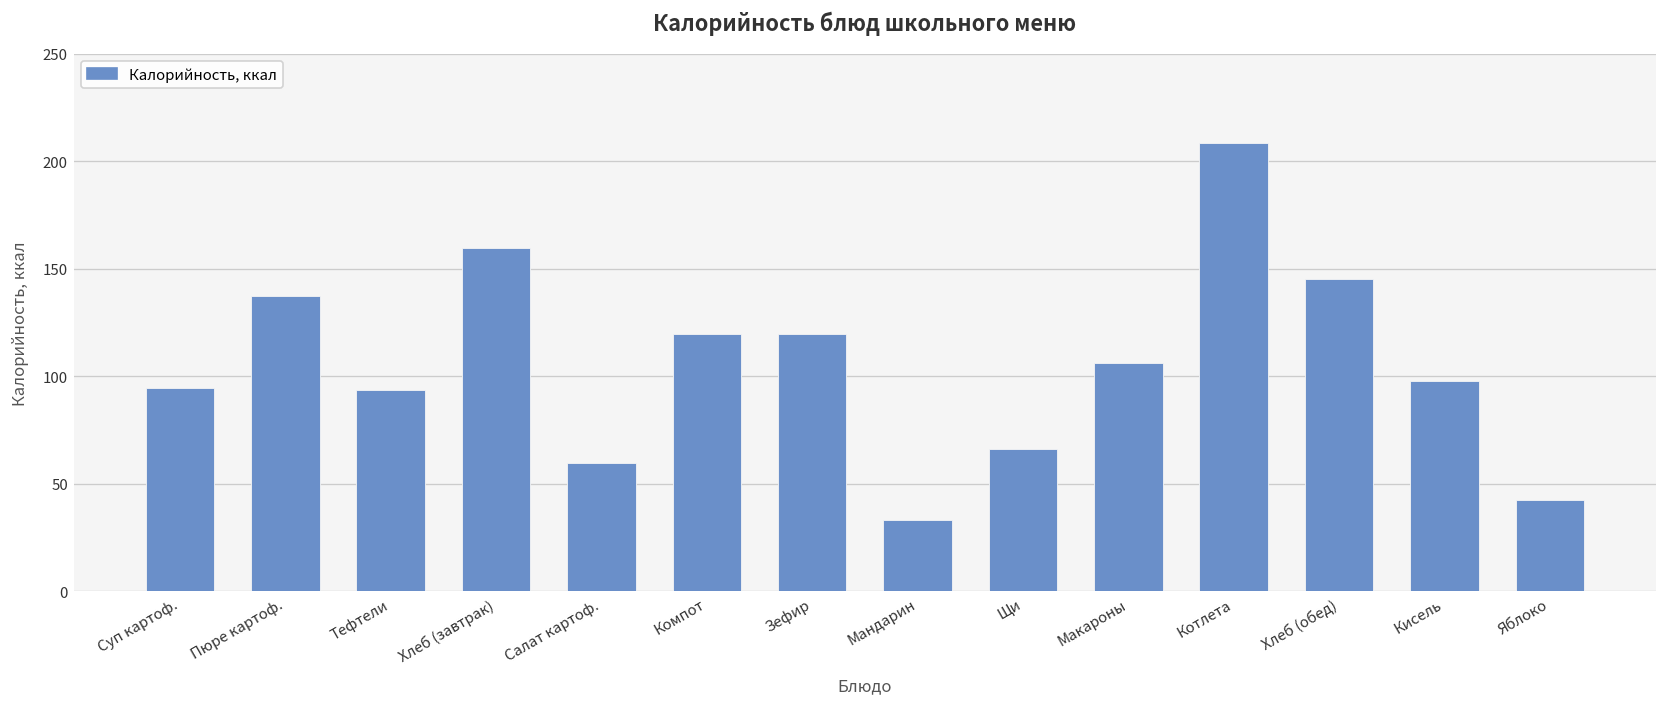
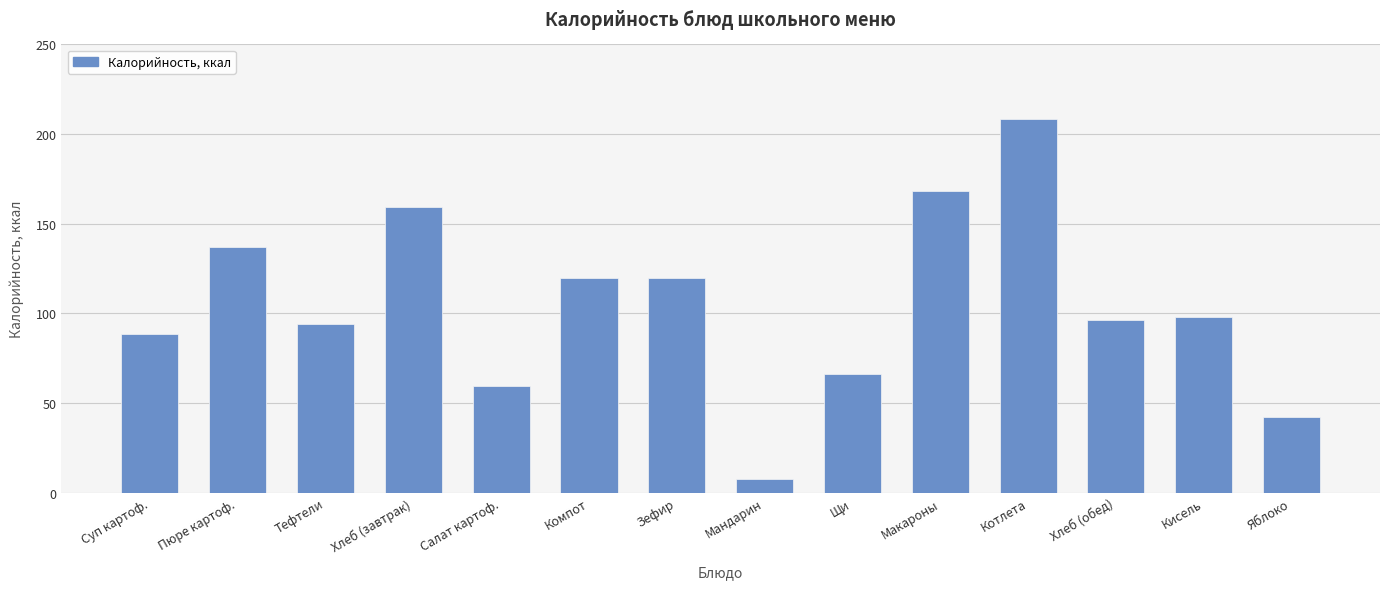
  {
-   "Суп картоф.": 95,
+   "Суп картоф.": 89,
    "Пюре картоф.": 137,
    "Тефтели": 94,
    "Хлеб (завтрак)": 159,
    "Салат картоф.": 60,
    "Компот": 120,
    "Зефир": 120,
-   "Мандарин": 33,
+   "Мандарин": 8,
    "Щи": 66,
-   "Макароны": 106,
+   "Макароны": 168,
    "Котлета": 209,
-   "Хлеб (обед)": 145,
+   "Хлеб (обед)": 96,
    "Кисель": 98,
    "Яблоко": 42
  }
